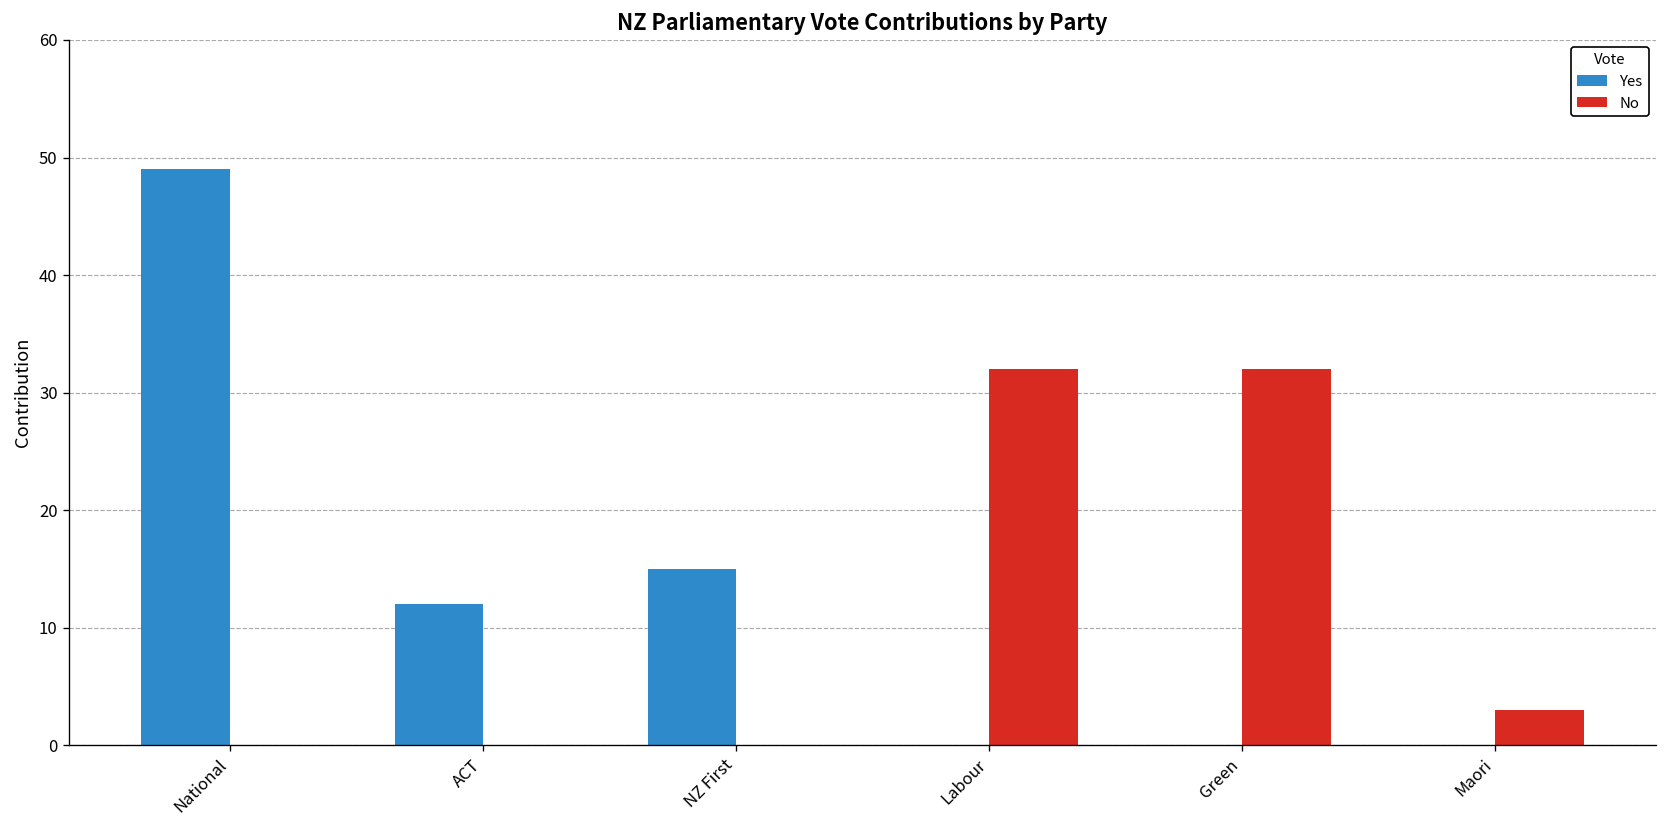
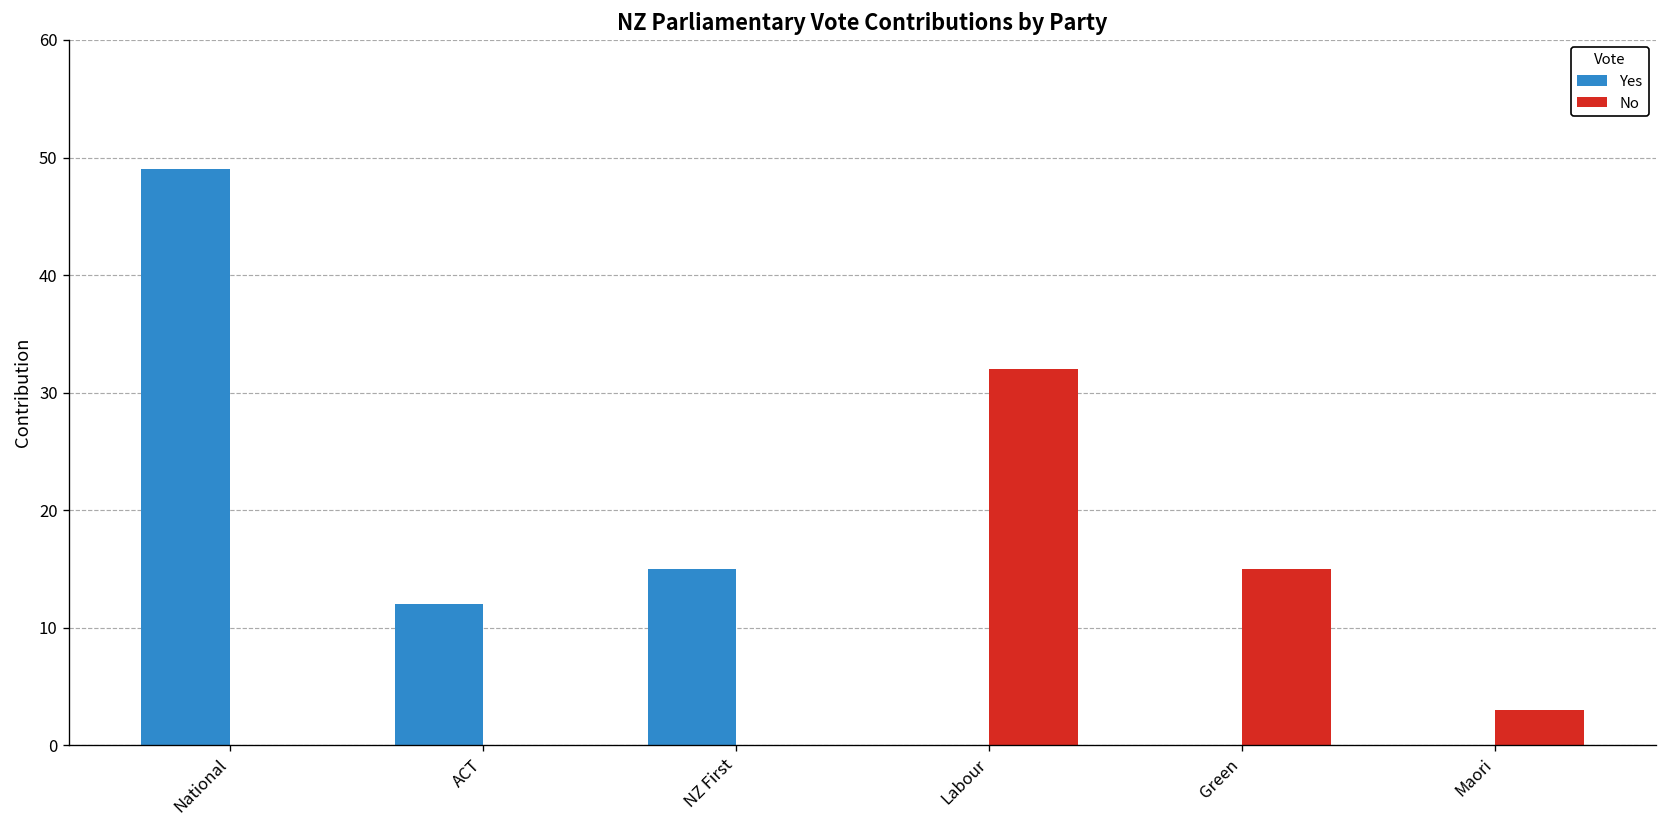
  {
    "Yes": {
      "National": 49,
      "ACT": 12,
      "NZ First": 15,
      "Labour": 0,
      "Green": 0,
      "Maori": 0
    },
    "No": {
      "National": 0,
      "ACT": 0,
      "NZ First": 0,
      "Labour": 32,
-     "Green": 32,
+     "Green": 15,
      "Maori": 3
    }
  }
